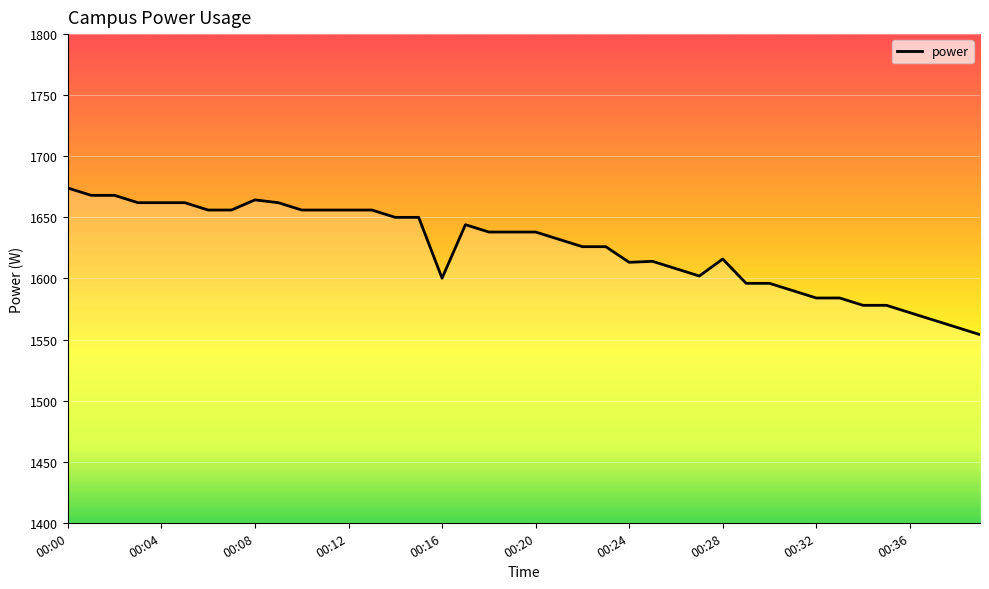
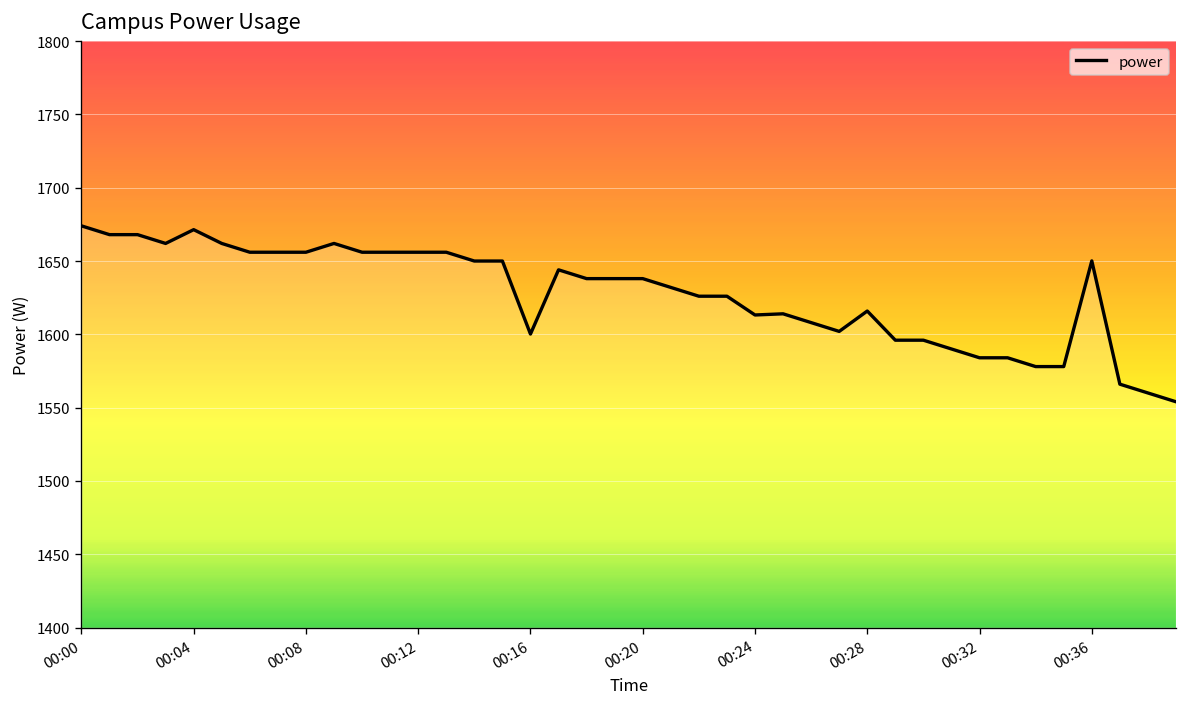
  {
    "00:00": 1674,
-   "00:04": 1662,
-   "00:08": 1664,
+   "00:04": 1671,
+   "00:08": 1656,
    "00:12": 1656,
    "00:16": 1600,
    "00:20": 1638,
    "00:24": 1613,
    "00:28": 1616,
    "00:32": 1584,
-   "00:36": 1572
+   "00:36": 1650
  }
